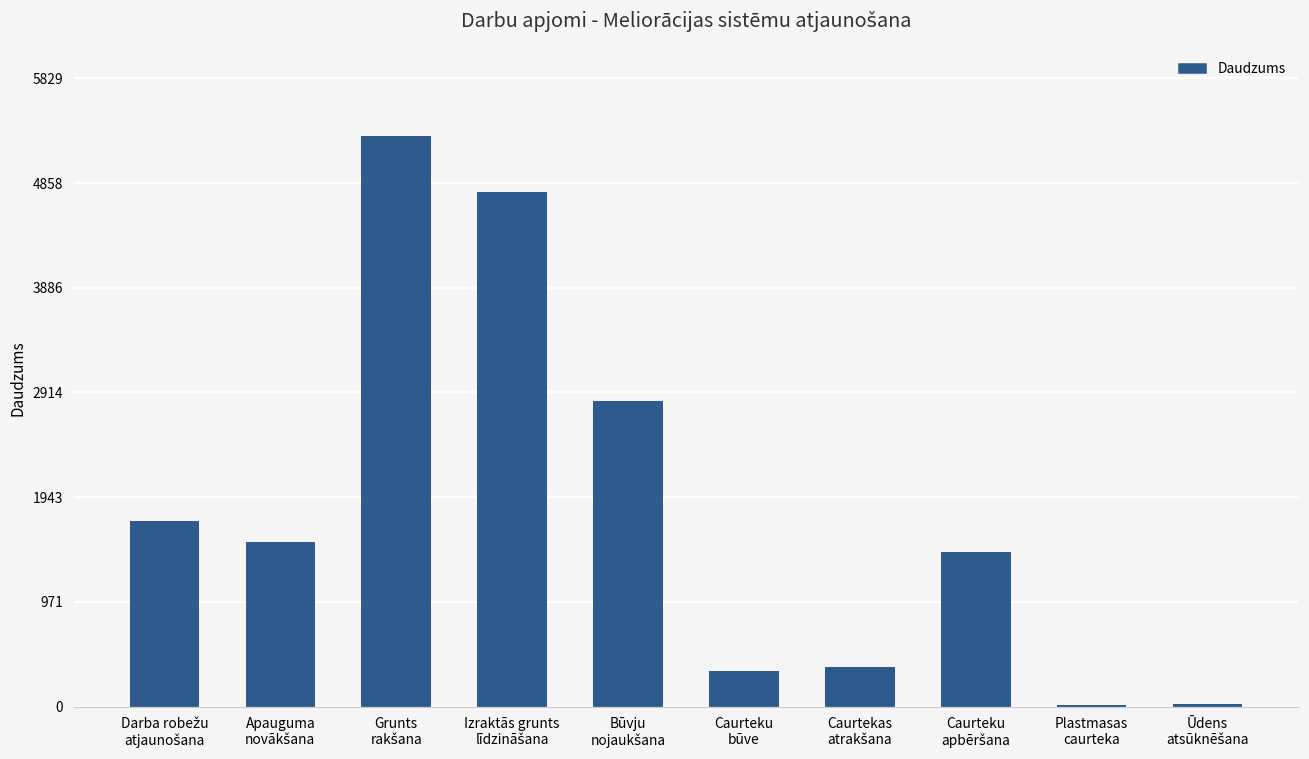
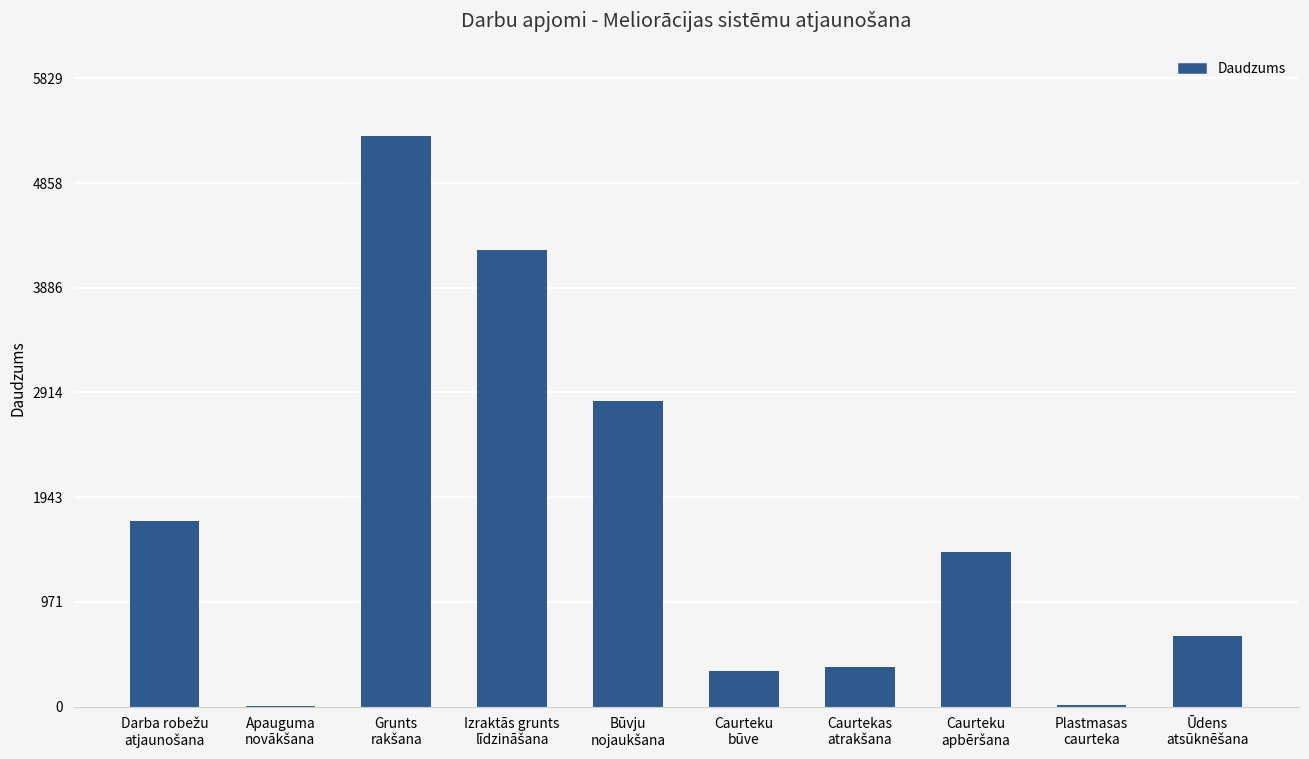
  {
    "Darba robežu atjaunošana": 1700,
-   "Apauguma novākšana": 1500,
+   "Apauguma novākšana": 0,
    "Grunts rakšana": 5300,
-   "Izraktās grunts līdzināšana": 4800,
+   "Izraktās grunts līdzināšana": 4200,
    "Būvju nojaukšana": 2800,
    "Caurteku būve": 300,
    "Caurtekas atrakšana": 400,
    "Caurteku apbēršana": 1400,
-   "Ūdens atsūknēšana": 0
+   "Ūdens atsūknēšana": 700
  }
